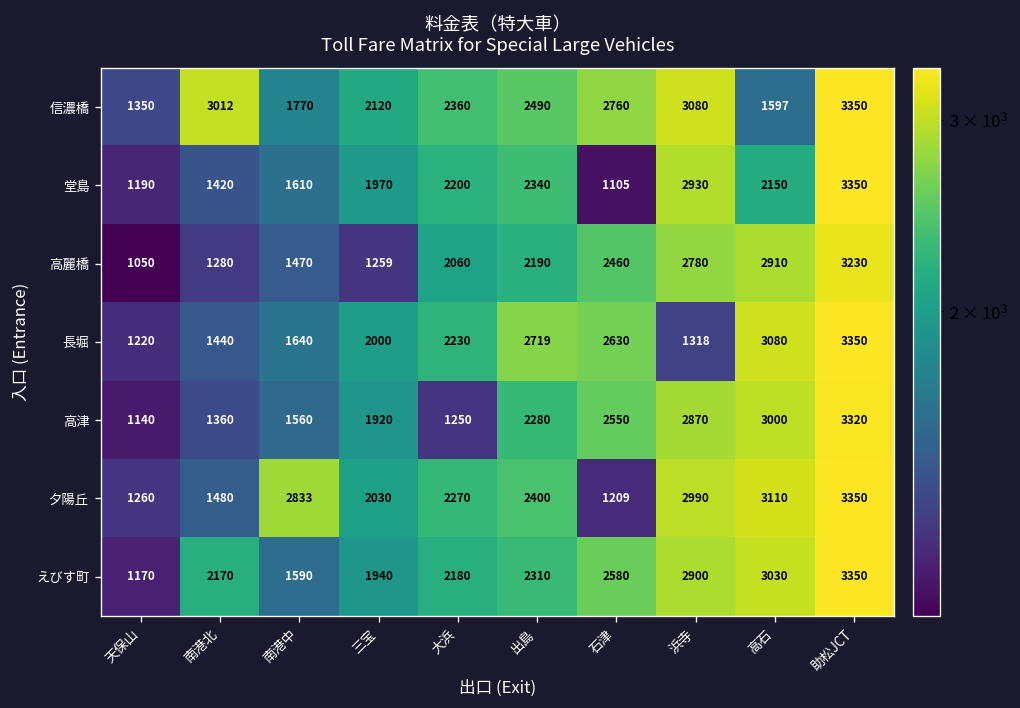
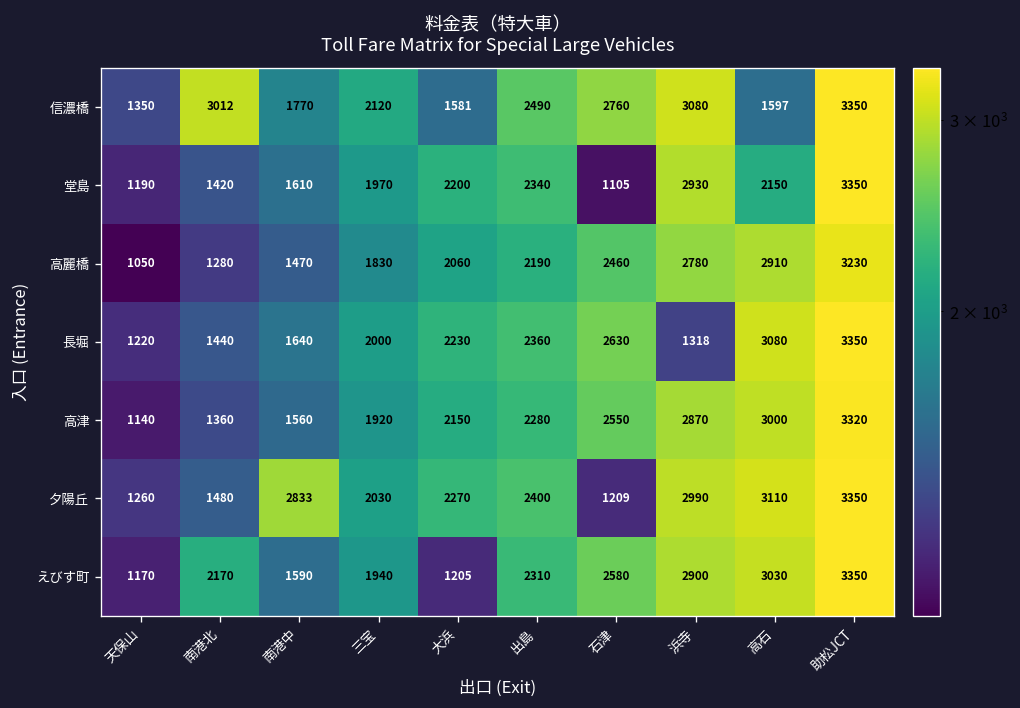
  {
    "信濃橋": {
      "天保山": 1350,
      "南港北": 3012,
      "南港中": 1770,
      "三宝": 2120,
-     "大浜": 2360,
+     "大浜": 1581,
      "出島": 2490,
      "石津": 2760,
      "浜寺": 3080,
      "高石": 1597,
      "助松JCT": 3350
    },
    "堂島": {
      "天保山": 1190,
      "南港北": 1420,
      "南港中": 1610,
      "三宝": 1970,
      "大浜": 2200,
      "出島": 2340,
      "石津": 1105,
      "浜寺": 2930,
      "高石": 2150,
      "助松JCT": 3350
    },
    "高麗橋": {
      "天保山": 1050,
      "南港北": 1280,
      "南港中": 1470,
-     "三宝": 1259,
+     "三宝": 1830,
      "大浜": 2060,
      "出島": 2190,
      "石津": 2460,
      "浜寺": 2780,
      "高石": 2910,
      "助松JCT": 3230
    },
    "長堀": {
      "天保山": 1220,
      "南港北": 1440,
      "南港中": 1640,
      "三宝": 2000,
      "大浜": 2230,
-     "出島": 2719,
+     "出島": 2360,
      "石津": 2630,
      "浜寺": 1318,
      "高石": 3080,
      "助松JCT": 3350
    },
    "高津": {
      "天保山": 1140,
      "南港北": 1360,
      "南港中": 1560,
      "三宝": 1920,
-     "大浜": 1250,
+     "大浜": 2150,
      "出島": 2280,
      "石津": 2550,
      "浜寺": 2870,
      "高石": 3000,
      "助松JCT": 3320
    },
    "夕陽丘": {
      "天保山": 1260,
      "南港北": 1480,
      "南港中": 2833,
      "三宝": 2030,
      "大浜": 2270,
      "出島": 2400,
      "石津": 1209,
      "浜寺": 2990,
      "高石": 3110,
      "助松JCT": 3350
    },
    "えびす町": {
      "天保山": 1170,
      "南港北": 2170,
      "南港中": 1590,
      "三宝": 1940,
-     "大浜": 2180,
+     "大浜": 1205,
      "出島": 2310,
      "石津": 2580,
      "浜寺": 2900,
      "高石": 3030,
      "助松JCT": 3350
    }
  }
